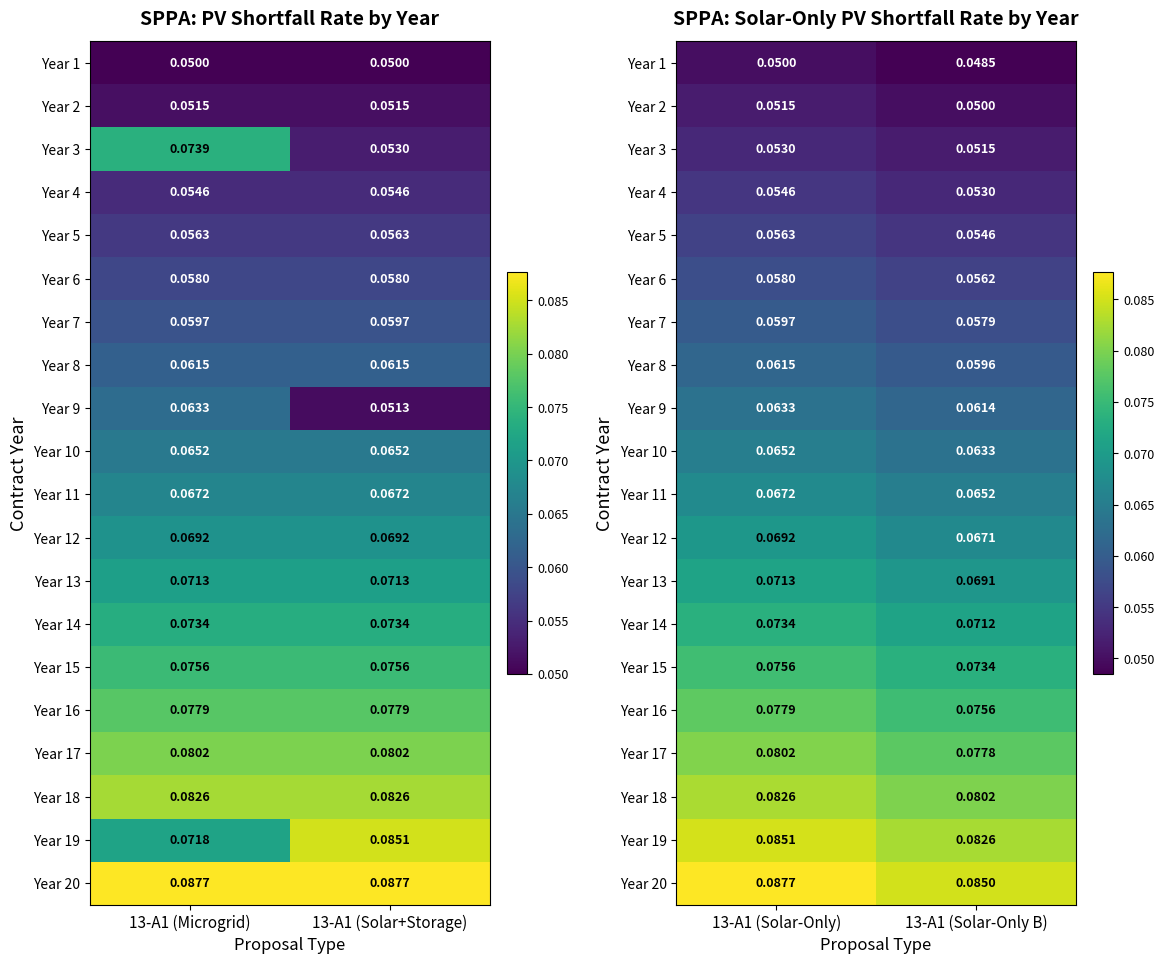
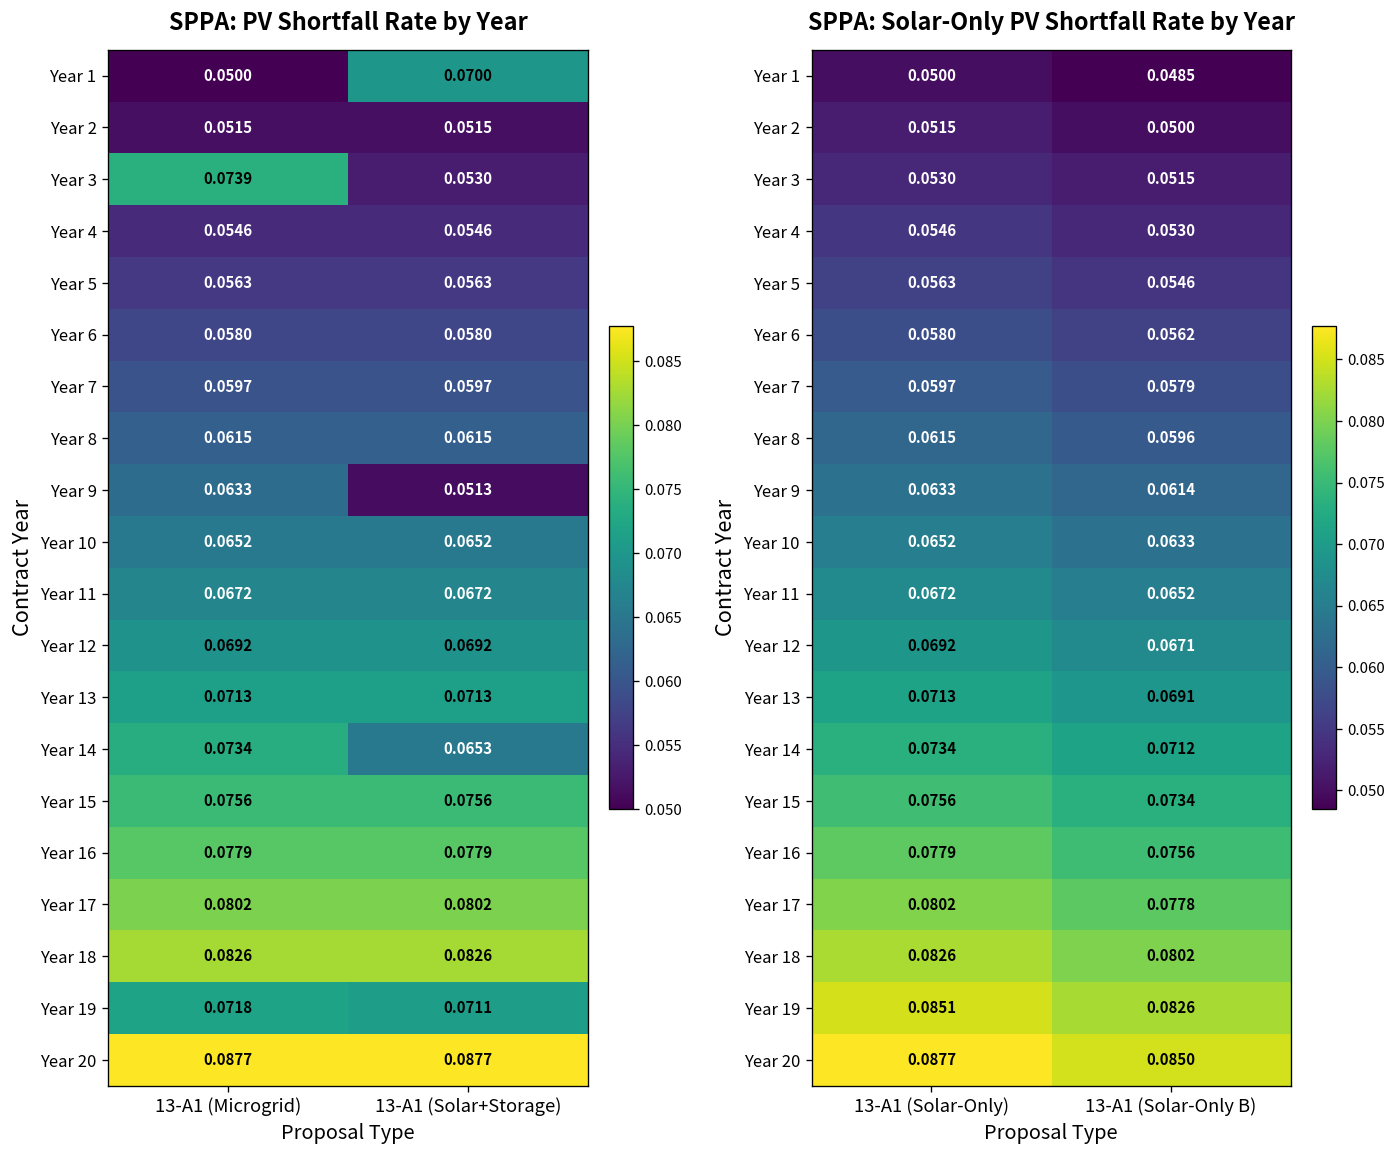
  {
    "SPPA: PV Shortfall Rate by Year": {
      "Year 1": {
        "13-A1 (Microgrid)": 0.0500,
-       "13-A1 (Solar+Storage)": 0.0500
+       "13-A1 (Solar+Storage)": 0.0700
      },
      "Year 2": {
        "13-A1 (Microgrid)": 0.0515,
        "13-A1 (Solar+Storage)": 0.0515
      },
      "Year 3": {
        "13-A1 (Microgrid)": 0.0739,
        "13-A1 (Solar+Storage)": 0.0530
      },
      "Year 4": {
        "13-A1 (Microgrid)": 0.0546,
        "13-A1 (Solar+Storage)": 0.0546
      },
      "Year 5": {
        "13-A1 (Microgrid)": 0.0563,
        "13-A1 (Solar+Storage)": 0.0563
      },
      "Year 6": {
        "13-A1 (Microgrid)": 0.0580,
        "13-A1 (Solar+Storage)": 0.0580
      },
      "Year 7": {
        "13-A1 (Microgrid)": 0.0597,
        "13-A1 (Solar+Storage)": 0.0597
      },
      "Year 8": {
        "13-A1 (Microgrid)": 0.0615,
        "13-A1 (Solar+Storage)": 0.0615
      },
      "Year 9": {
        "13-A1 (Microgrid)": 0.0633,
        "13-A1 (Solar+Storage)": 0.0513
      },
      "Year 10": {
        "13-A1 (Microgrid)": 0.0652,
        "13-A1 (Solar+Storage)": 0.0652
      },
      "Year 11": {
        "13-A1 (Microgrid)": 0.0672,
        "13-A1 (Solar+Storage)": 0.0672
      },
      "Year 12": {
        "13-A1 (Microgrid)": 0.0692,
        "13-A1 (Solar+Storage)": 0.0692
      },
      "Year 13": {
        "13-A1 (Microgrid)": 0.0713,
        "13-A1 (Solar+Storage)": 0.0713
      },
      "Year 14": {
        "13-A1 (Microgrid)": 0.0734,
-       "13-A1 (Solar+Storage)": 0.0734
+       "13-A1 (Solar+Storage)": 0.0653
      },
      "Year 15": {
        "13-A1 (Microgrid)": 0.0756,
        "13-A1 (Solar+Storage)": 0.0756
      },
      "Year 16": {
        "13-A1 (Microgrid)": 0.0779,
        "13-A1 (Solar+Storage)": 0.0779
      },
      "Year 17": {
        "13-A1 (Microgrid)": 0.0802,
        "13-A1 (Solar+Storage)": 0.0802
      },
      "Year 18": {
        "13-A1 (Microgrid)": 0.0826,
        "13-A1 (Solar+Storage)": 0.0826
      },
      "Year 19": {
        "13-A1 (Microgrid)": 0.0718,
-       "13-A1 (Solar+Storage)": 0.0851
+       "13-A1 (Solar+Storage)": 0.0711
      },
      "Year 20": {
        "13-A1 (Microgrid)": 0.0877,
        "13-A1 (Solar+Storage)": 0.0877
      }
    },
    "SPPA: Solar-Only PV Shortfall Rate by Year": {
      "Year 1": {
        "13-A1 (Solar-Only)": 0.0500,
        "13-A1 (Solar-Only B)": 0.0485
      },
      "Year 2": {
        "13-A1 (Solar-Only)": 0.0515,
        "13-A1 (Solar-Only B)": 0.0500
      },
      "Year 3": {
        "13-A1 (Solar-Only)": 0.0530,
        "13-A1 (Solar-Only B)": 0.0515
      },
      "Year 4": {
        "13-A1 (Solar-Only)": 0.0546,
        "13-A1 (Solar-Only B)": 0.0530
      },
      "Year 5": {
        "13-A1 (Solar-Only)": 0.0563,
        "13-A1 (Solar-Only B)": 0.0546
      },
      "Year 6": {
        "13-A1 (Solar-Only)": 0.0580,
        "13-A1 (Solar-Only B)": 0.0562
      },
      "Year 7": {
        "13-A1 (Solar-Only)": 0.0597,
        "13-A1 (Solar-Only B)": 0.0579
      },
      "Year 8": {
        "13-A1 (Solar-Only)": 0.0615,
        "13-A1 (Solar-Only B)": 0.0596
      },
      "Year 9": {
        "13-A1 (Solar-Only)": 0.0633,
        "13-A1 (Solar-Only B)": 0.0614
      },
      "Year 10": {
        "13-A1 (Solar-Only)": 0.0652,
        "13-A1 (Solar-Only B)": 0.0633
      },
      "Year 11": {
        "13-A1 (Solar-Only)": 0.0672,
        "13-A1 (Solar-Only B)": 0.0652
      },
      "Year 12": {
        "13-A1 (Solar-Only)": 0.0692,
        "13-A1 (Solar-Only B)": 0.0671
      },
      "Year 13": {
        "13-A1 (Solar-Only)": 0.0713,
        "13-A1 (Solar-Only B)": 0.0691
      },
      "Year 14": {
        "13-A1 (Solar-Only)": 0.0734,
        "13-A1 (Solar-Only B)": 0.0712
      },
      "Year 15": {
        "13-A1 (Solar-Only)": 0.0756,
        "13-A1 (Solar-Only B)": 0.0734
      },
      "Year 16": {
        "13-A1 (Solar-Only)": 0.0779,
        "13-A1 (Solar-Only B)": 0.0756
      },
      "Year 17": {
        "13-A1 (Solar-Only)": 0.0802,
        "13-A1 (Solar-Only B)": 0.0778
      },
      "Year 18": {
        "13-A1 (Solar-Only)": 0.0826,
        "13-A1 (Solar-Only B)": 0.0802
      },
      "Year 19": {
        "13-A1 (Solar-Only)": 0.0851,
        "13-A1 (Solar-Only B)": 0.0826
      },
      "Year 20": {
        "13-A1 (Solar-Only)": 0.0877,
        "13-A1 (Solar-Only B)": 0.0850
      }
    }
  }
